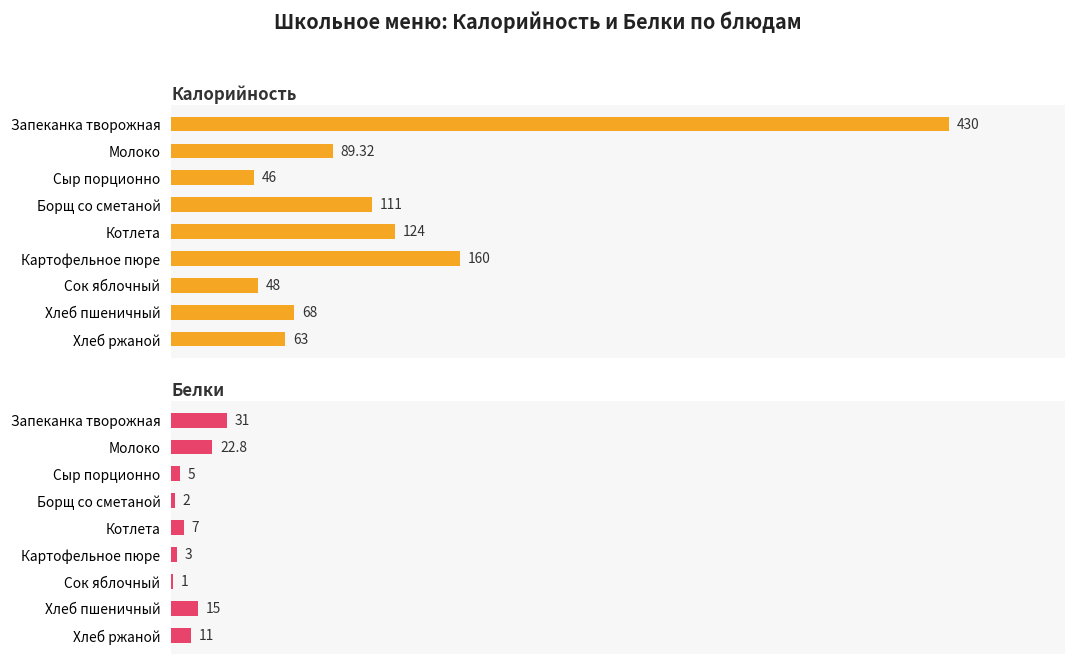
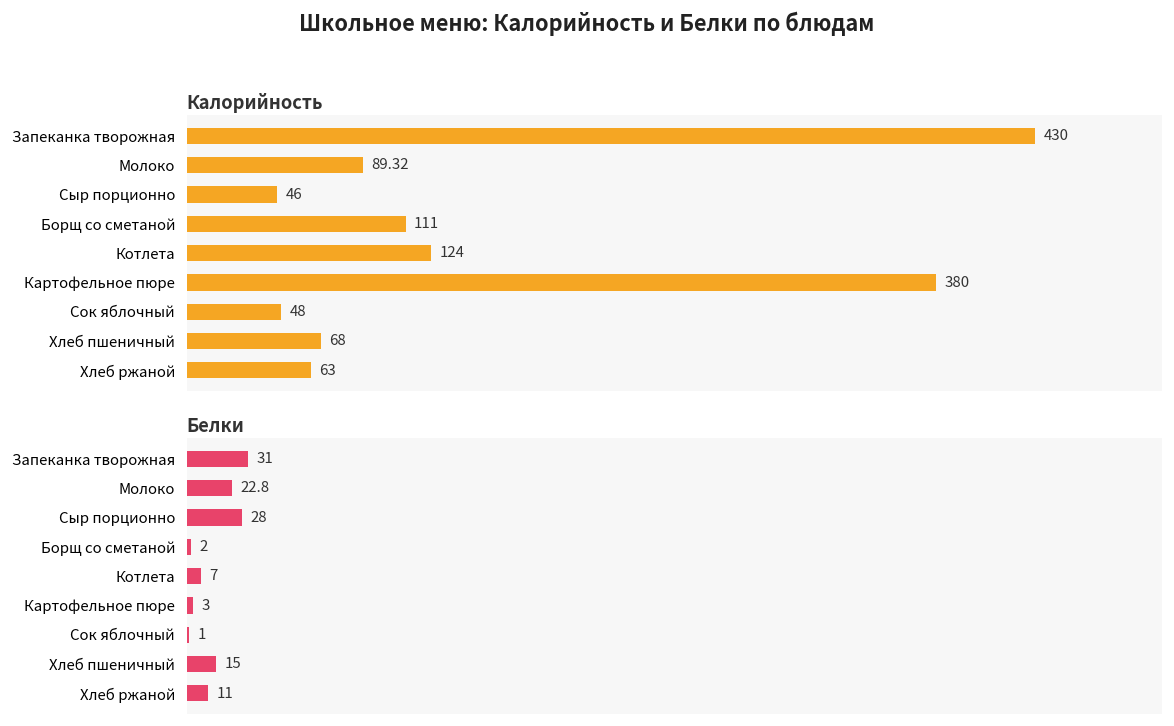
  {
    "Калорийность": {
      "Запеканка творожная": 430,
      "Молоко": 89.32,
      "Сыр порционно": 46,
      "Борщ со сметаной": 111,
      "Котлета": 124,
-     "Картофельное пюре": 160,
+     "Картофельное пюре": 380,
      "Сок яблочный": 48,
      "Хлеб пшеничный": 68,
      "Хлеб ржаной": 63
    },
    "Белки": {
      "Запеканка творожная": 31,
      "Молоко": 22.8,
-     "Сыр порционно": 5,
+     "Сыр порционно": 28,
      "Борщ со сметаной": 2,
      "Котлета": 7,
      "Картофельное пюре": 3,
      "Сок яблочный": 1,
      "Хлеб пшеничный": 15,
      "Хлеб ржаной": 11
    }
  }
